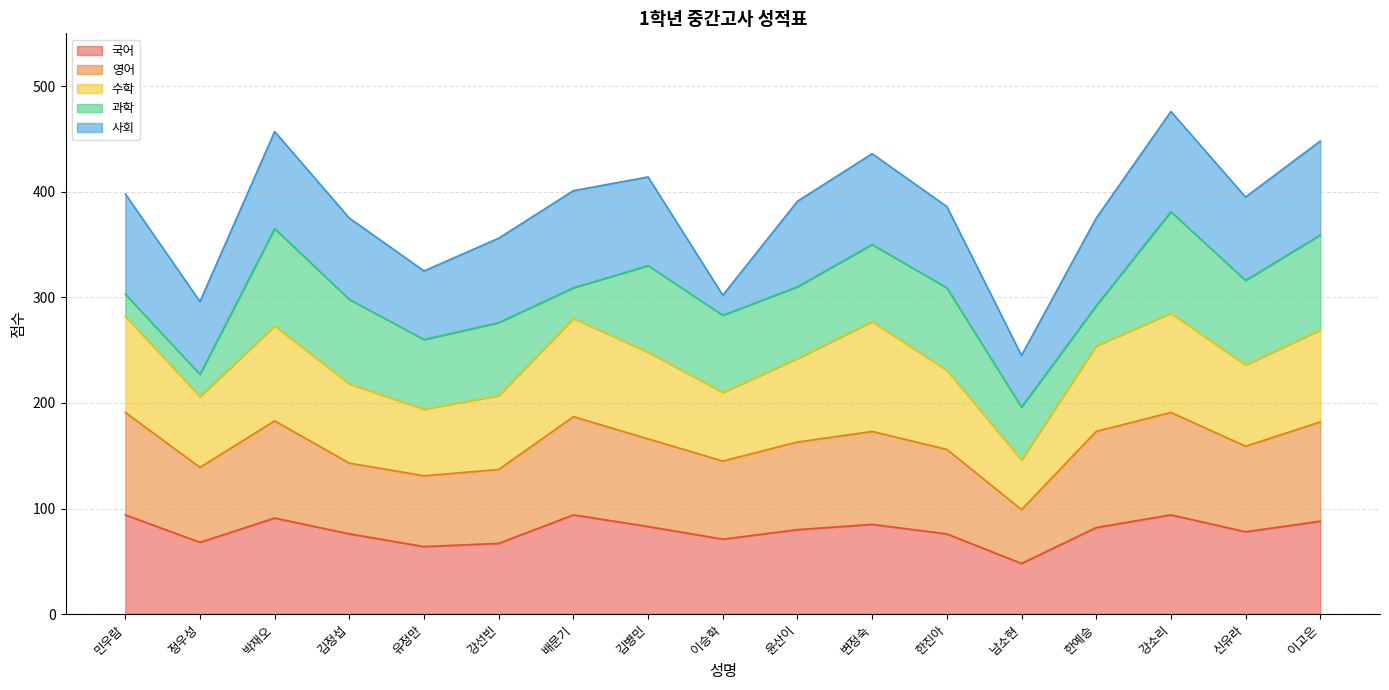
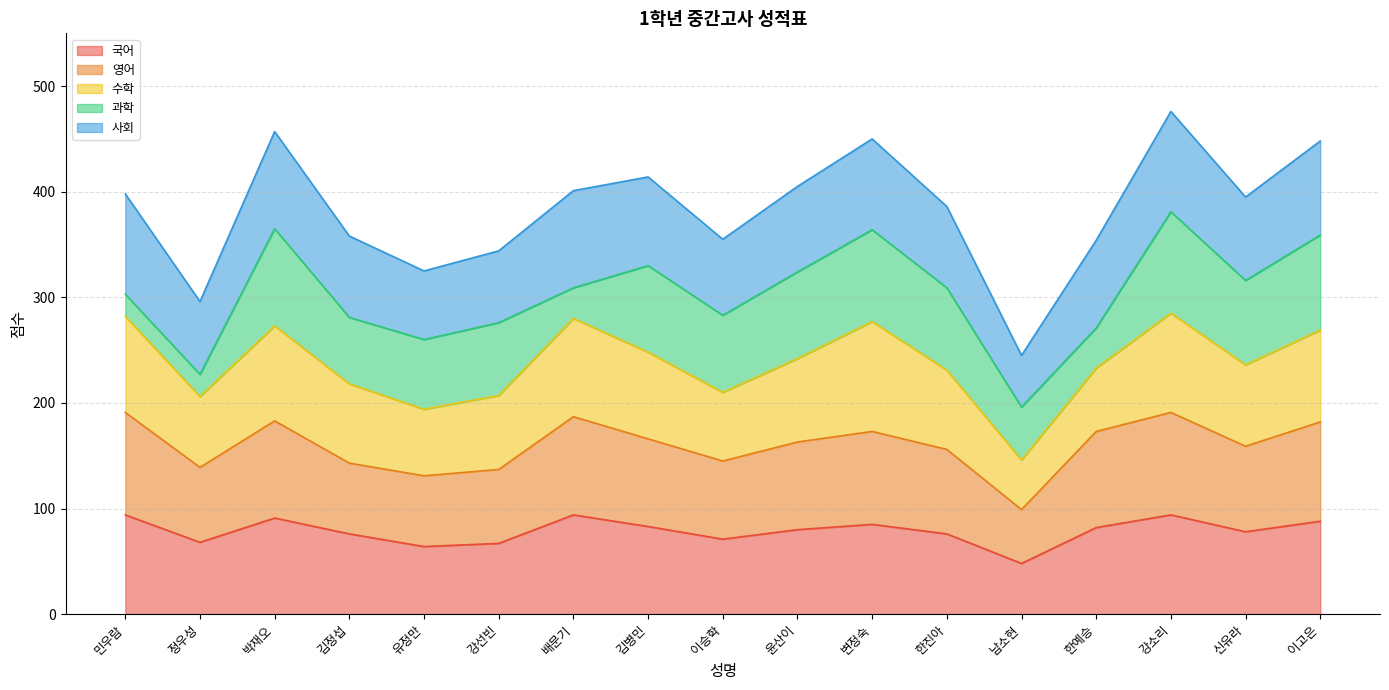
  {
    "수학": {
      "민우람": 91,
      "정우성": 67,
      "박재오": 90,
      "김정섭": 75,
      "유정만": 63,
      "강선빈": 70,
      "배문기": 93,
      "김병민": 82,
      "이승학": 65,
      "윤산이": 79,
      "변정숙": 104,
      "한진아": 75,
      "남소현": 47,
-     "한예승": 81,
+     "한예승": 60,
      "강소리": 94,
      "신유라": 77,
      "이고은": 87
    },
    "과학": {
      "민우람": 21,
      "정우성": 21,
      "박재오": 92,
-     "김정섭": 80,
+     "김정섭": 63,
      "유정만": 66,
      "강선빈": 69,
      "배문기": 29,
      "김병민": 82,
      "이승학": 73,
-     "윤산이": 68,
-     "변정숙": 73,
+     "윤산이": 82,
+     "변정숙": 87,
      "한진아": 78,
      "남소현": 50,
      "한예승": 38,
      "강소리": 96,
      "신유라": 80,
      "이고은": 90
    },
    "사회": {
      "민우람": 95,
      "정우성": 69,
      "박재오": 92,
      "김정섭": 77,
      "유정만": 65,
-     "강선빈": 80,
+     "강선빈": 68,
      "배문기": 92,
      "김병민": 84,
-     "이승학": 19,
+     "이승학": 72,
      "윤산이": 81,
      "변정숙": 86,
      "한진아": 77,
      "남소현": 49,
      "한예승": 83,
      "강소리": 95,
      "신유라": 79,
      "이고은": 89
    }
  }
